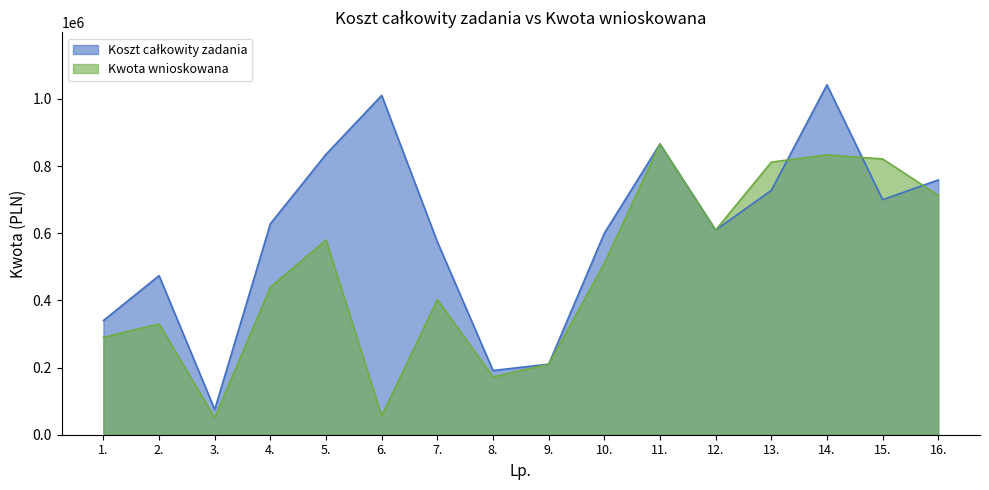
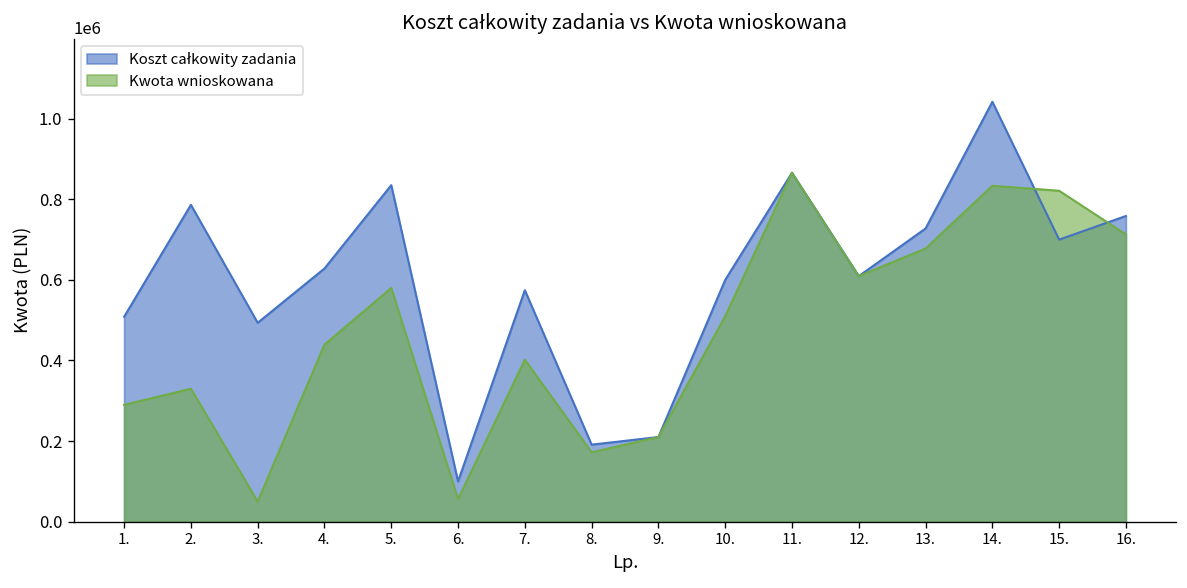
  {
    "Koszt całkowity zadania": {
-     "1.": 340000,
-     "2.": 470000,
-     "3.": 80000,
+     "1.": 510000,
+     "2.": 790000,
+     "3.": 490000,
      "4.": 630000,
      "5.": 840000,
-     "6.": 1010000,
+     "6.": 100000,
      "7.": 570000,
      "8.": 190000,
      "10.": 600000,
      "13.": 730000,
      "14.": 1040000,
      "15.": 700000,
      "16.": 760000
    },
    "Kwota wnioskowana": {
      "1.": 290000,
      "2.": 330000,
      "3.": 50000,
      "4.": 440000,
      "5.": 580000,
      "6.": 60000,
      "7.": 400000,
      "8.": 170000,
      "10.": 510000,
-     "13.": 810000,
+     "13.": 680000,
      "14.": 830000,
      "15.": 820000,
      "16.": 710000
    }
  }
